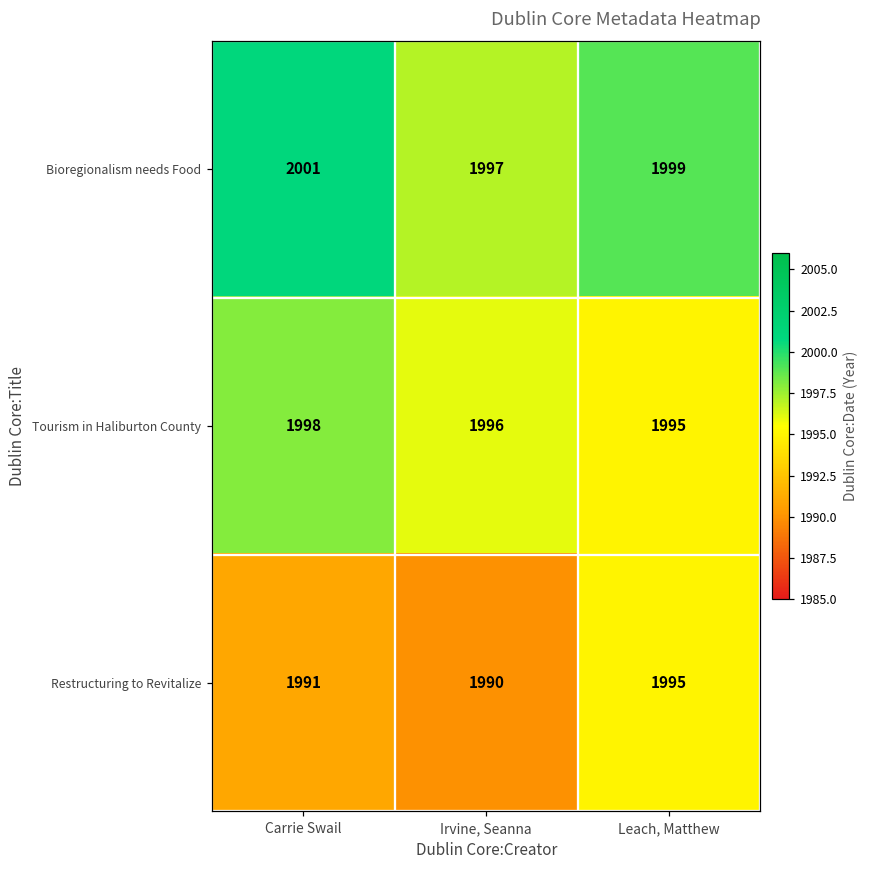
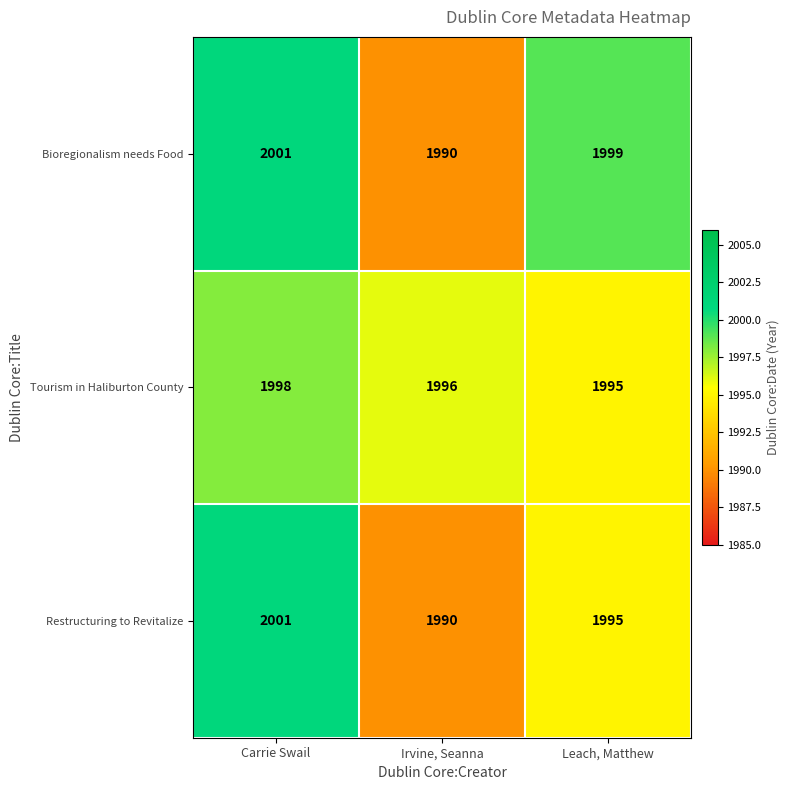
  {
    "Bioregionalism needs Food": {
      "Carrie Swail": 2001,
-     "Irvine, Seanna": 1997,
+     "Irvine, Seanna": 1990,
      "Leach, Matthew": 1999
    },
    "Tourism in Haliburton County": {
      "Carrie Swail": 1998,
      "Irvine, Seanna": 1996,
      "Leach, Matthew": 1995
    },
    "Restructuring to Revitalize": {
-     "Carrie Swail": 1991,
+     "Carrie Swail": 2001,
      "Irvine, Seanna": 1990,
      "Leach, Matthew": 1995
    }
  }
